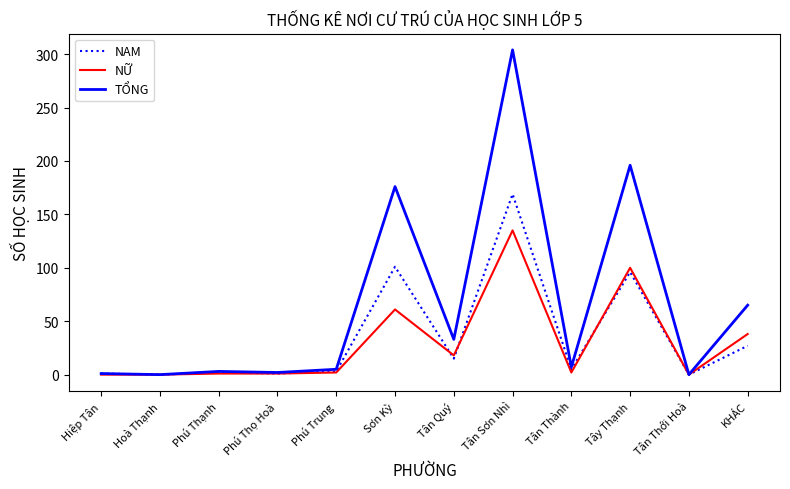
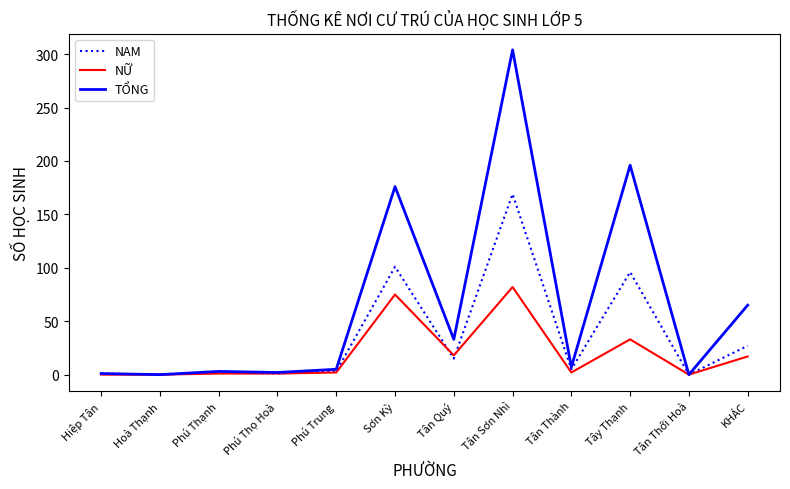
  {
    "NỮ": {
-     "Sơn Kỳ": 61,
+     "Sơn Kỳ": 75,
      "Tân Quý": 18,
-     "Tân Sơn Nhì": 135,
+     "Tân Sơn Nhì": 82,
      "Tân Thành": 2,
-     "Tây Thạnh": 100,
-     "KHÁC": 38
+     "Tây Thạnh": 33,
+     "KHÁC": 17
    }
  }
